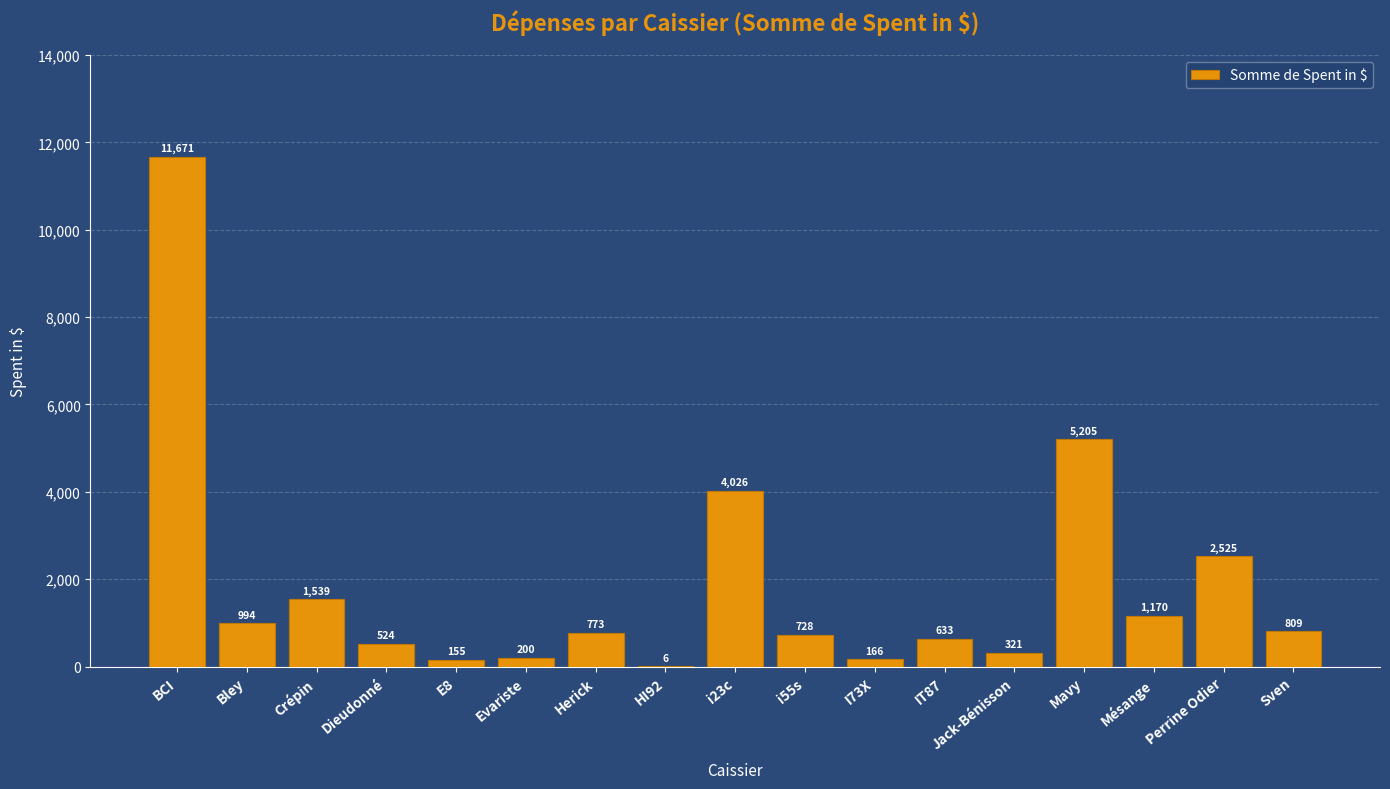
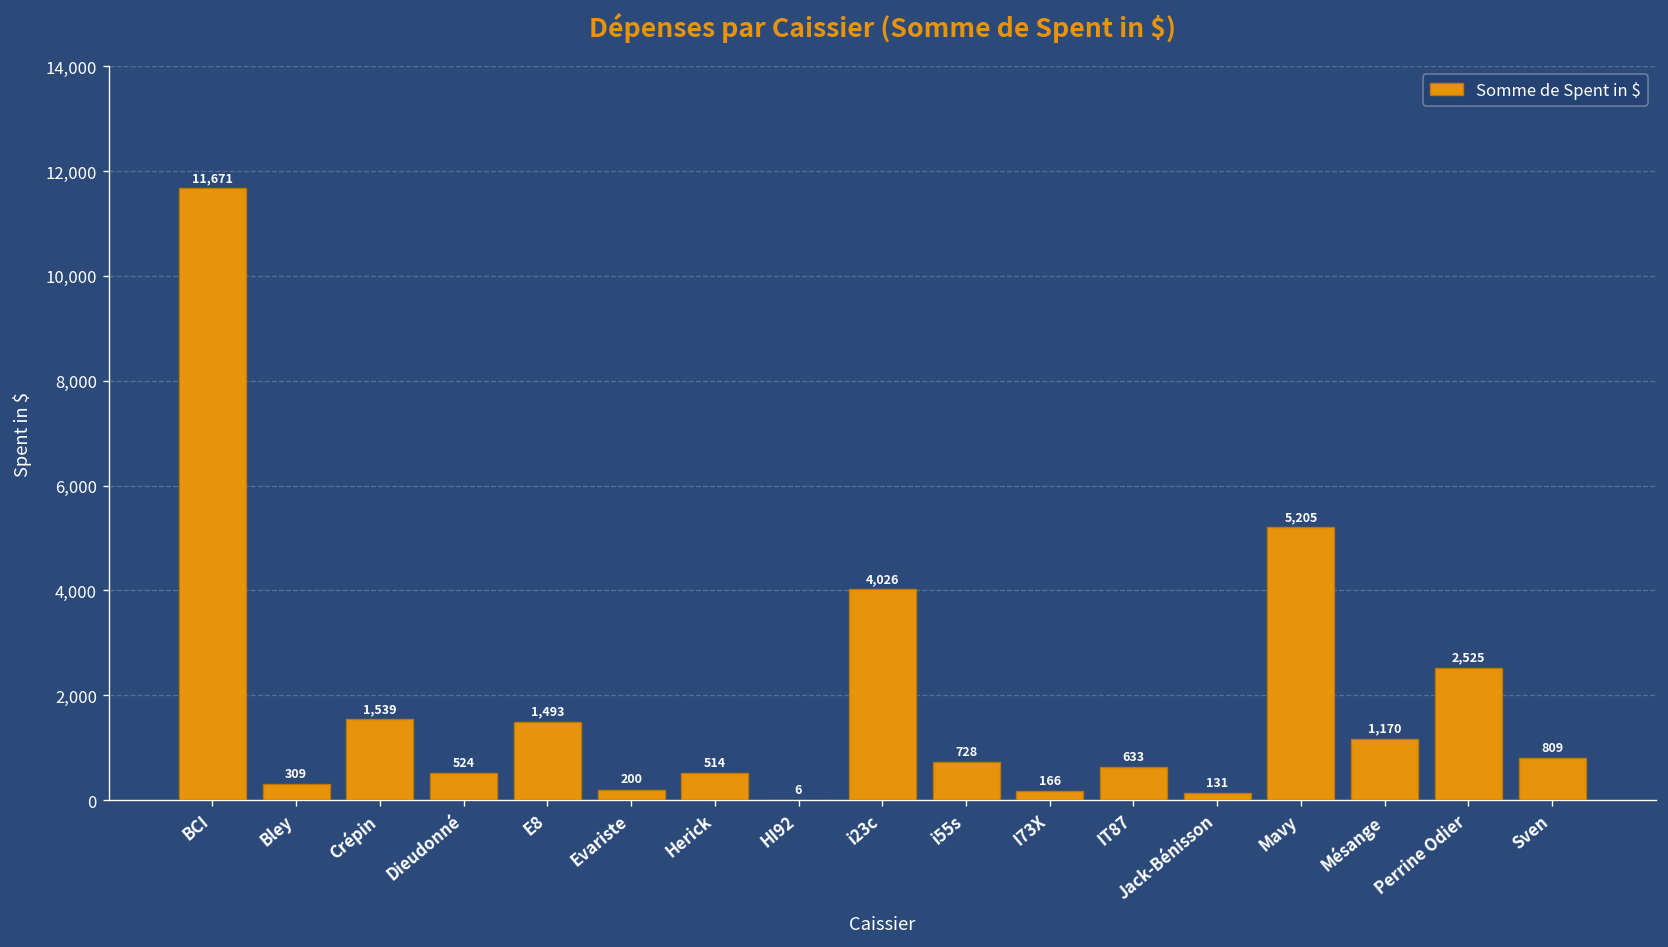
  {
    "BCI": "11,671",
-   "Bley": "994",
+   "Bley": "309",
    "Crépin": "1,539",
    "Dieudonné": "524",
-   "E8": "155",
+   "E8": "1,493",
    "Evariste": "200",
-   "Herick": "773",
+   "Herick": "514",
    "HI92": "6",
    "i23c": "4,026",
    "i55s": "728",
    "I73X": "166",
    "IT87": "633",
-   "Jack-Bénisson": "321",
+   "Jack-Bénisson": "131",
    "Mavy": "5,205",
    "Mésange": "1,170",
    "Perrine Odier": "2,525",
    "Sven": "809"
  }
